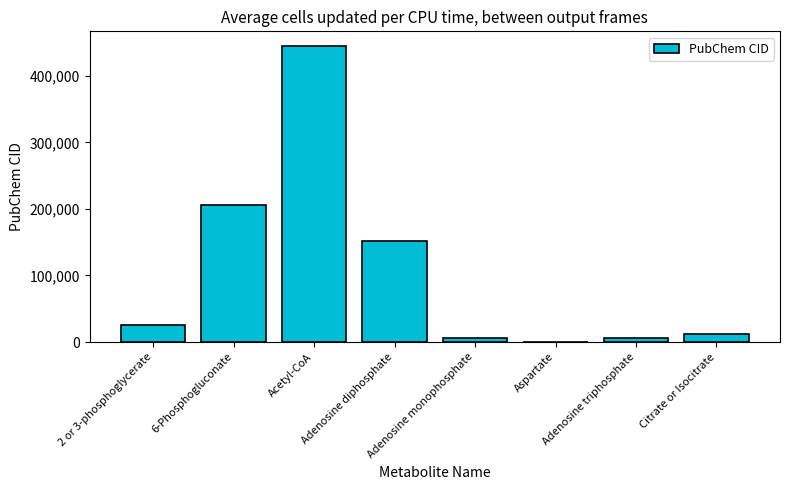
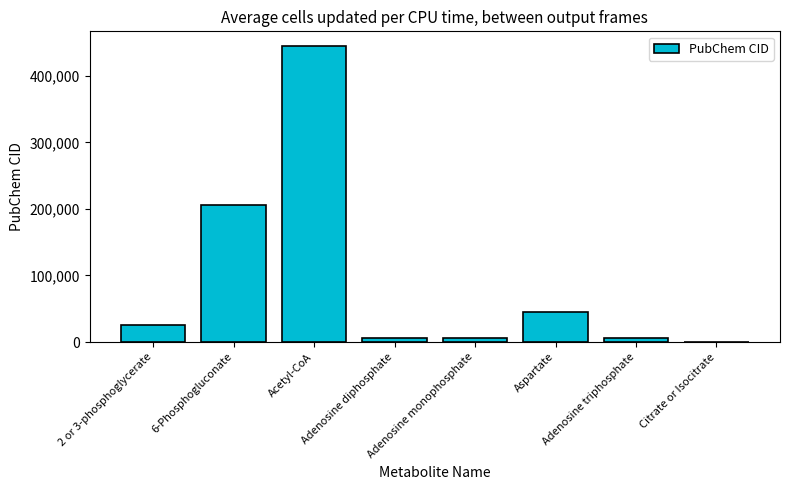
  {
    "2 or 3-phosphoglycerate": "30,000",
    "6-Phosphogluconate": "210,000",
    "Acetyl-CoA": "440,000",
-   "Adenosine diphosphate": "150,000",
+   "Adenosine diphosphate": "10,000",
    "Adenosine monophosphate": "10,000",
-   "Aspartate": "0",
+   "Aspartate": "50,000",
    "Adenosine triphosphate": "10,000",
-   "Citrate or Isocitrate": "10,000"
+   "Citrate or Isocitrate": "0"
  }
